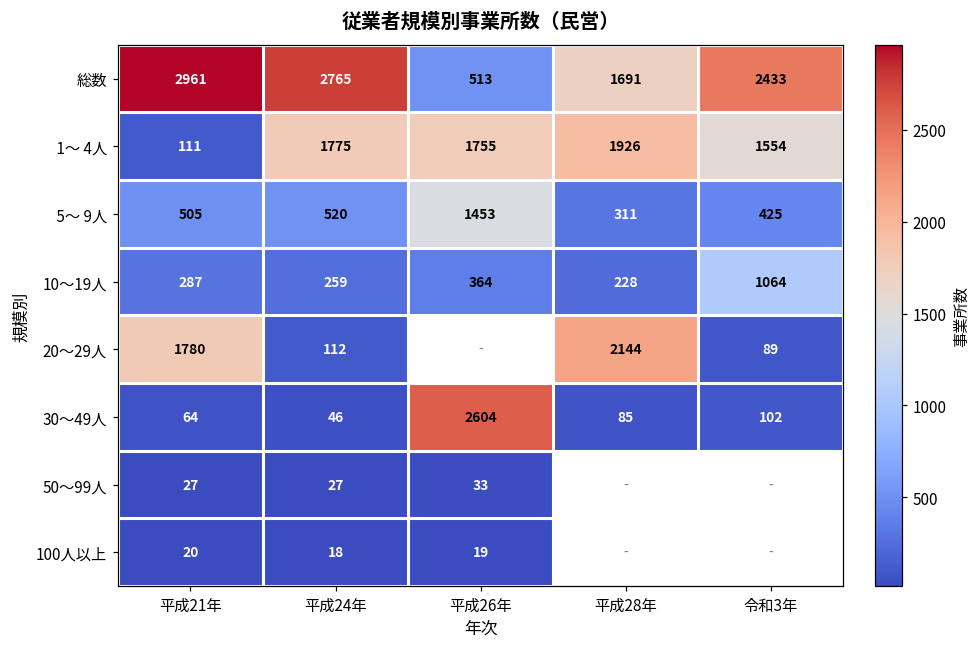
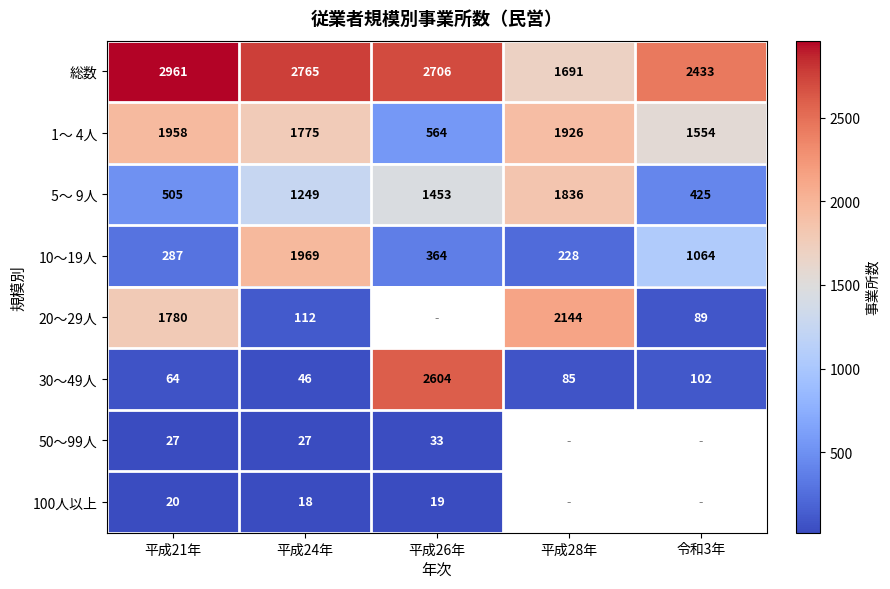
  {
    "総数": {
      "平成21年": 2961,
      "平成24年": 2765,
-     "平成26年": 513,
+     "平成26年": 2706,
      "平成28年": 1691,
      "令和3年": 2433
    },
    "1～ 4人": {
-     "平成21年": 111,
+     "平成21年": 1958,
      "平成24年": 1775,
-     "平成26年": 1755,
+     "平成26年": 564,
      "平成28年": 1926,
      "令和3年": 1554
    },
    "5～ 9人": {
      "平成21年": 505,
-     "平成24年": 520,
+     "平成24年": 1249,
      "平成26年": 1453,
-     "平成28年": 311,
+     "平成28年": 1836,
      "令和3年": 425
    },
    "10～19人": {
      "平成21年": 287,
-     "平成24年": 259,
+     "平成24年": 1969,
      "平成26年": 364,
      "平成28年": 228,
      "令和3年": 1064
    },
    "20～29人": {
      "平成21年": 1780,
      "平成24年": 112,
      "平成28年": 2144,
      "令和3年": 89
    },
    "30～49人": {
      "平成21年": 64,
      "平成24年": 46,
      "平成26年": 2604,
      "平成28年": 85,
      "令和3年": 102
    },
    "50～99人": {
      "平成21年": 27,
      "平成24年": 27,
      "平成26年": 33
    },
    "100人以上": {
      "平成21年": 20,
      "平成24年": 18,
      "平成26年": 19
    }
  }
